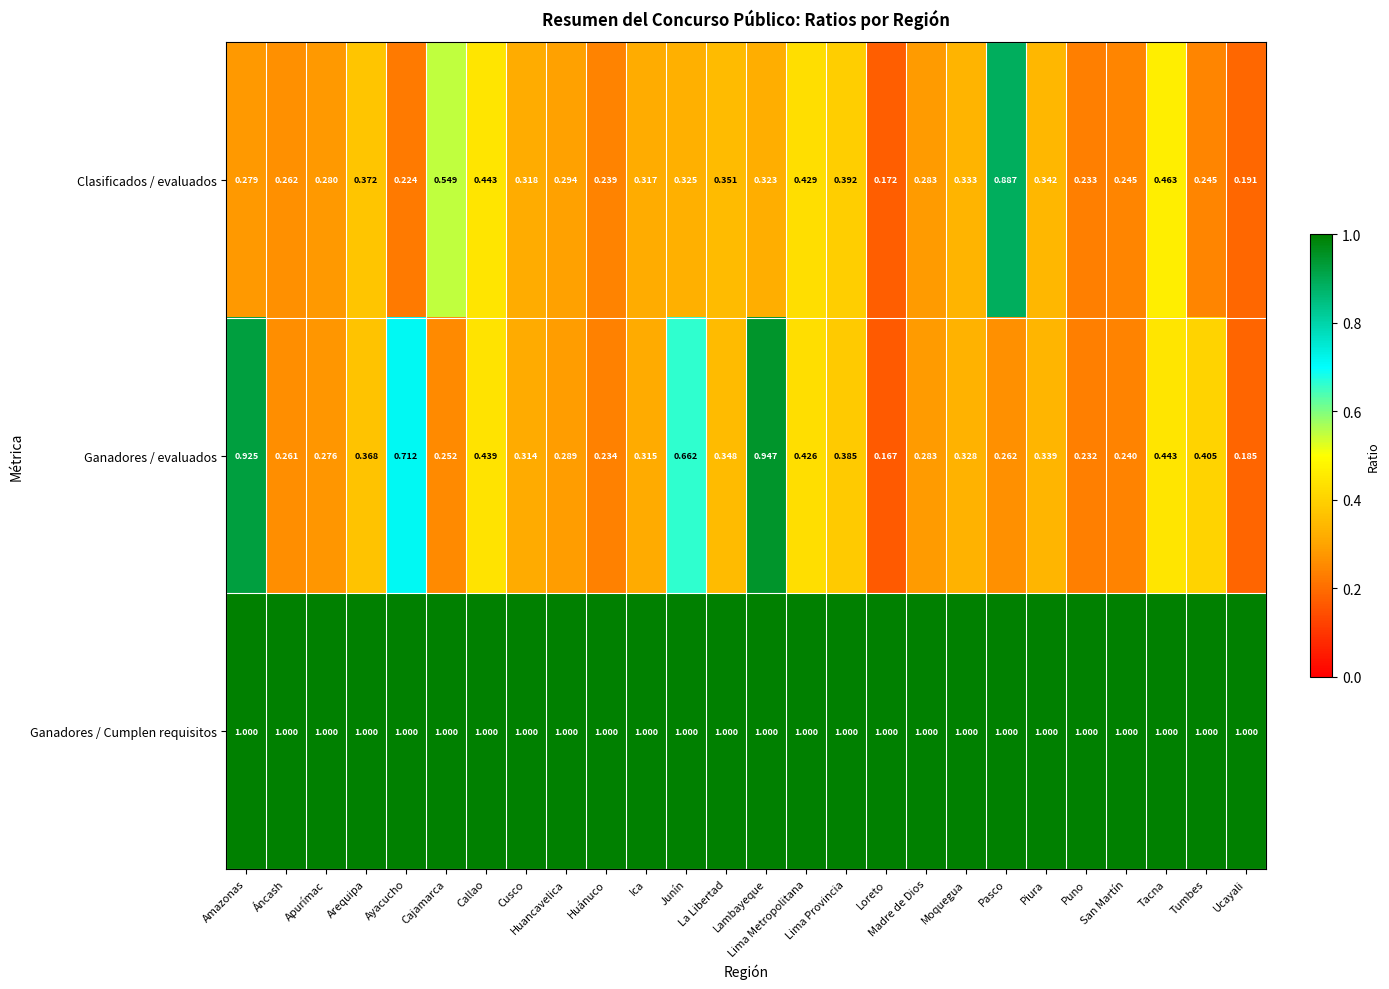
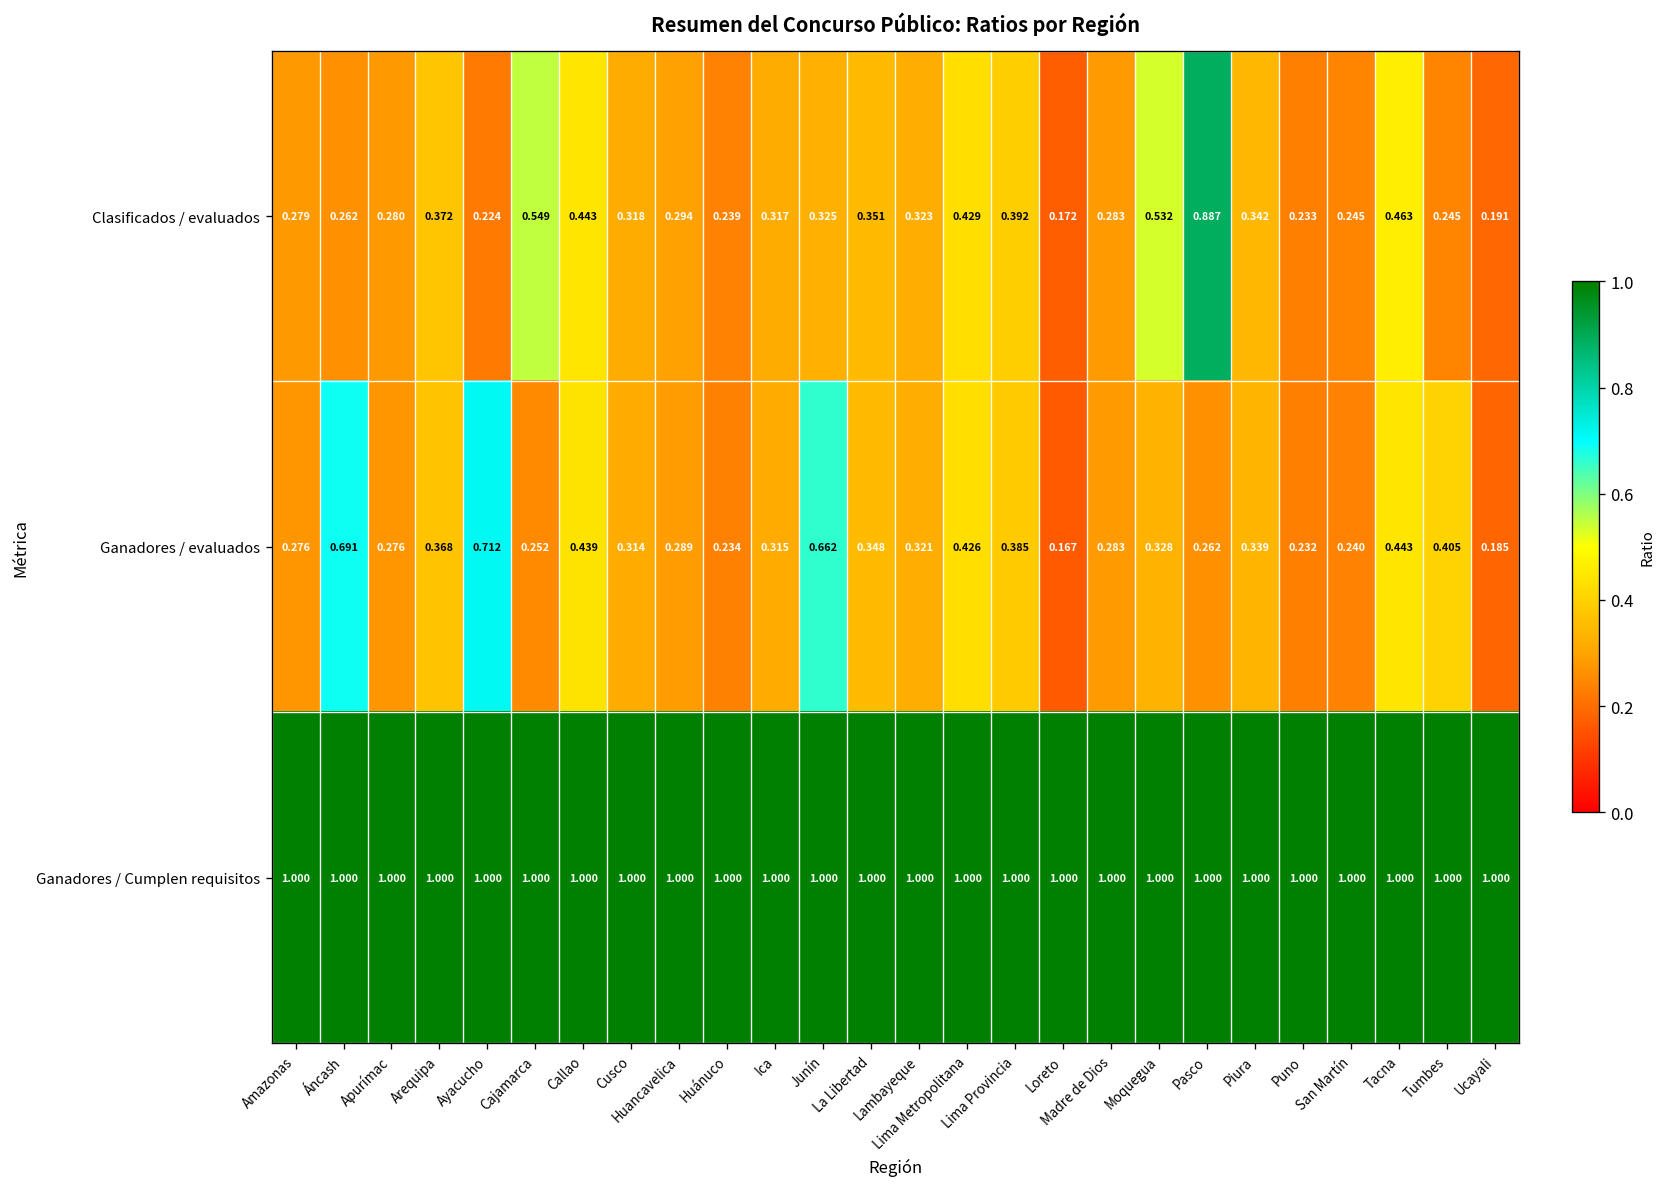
  {
    "Clasificados / evaluados": {
      "Amazonas": 0.279,
      "Áncash": 0.262,
      "Apurímac": 0.280,
      "Arequipa": 0.372,
      "Ayacucho": 0.224,
      "Cajamarca": 0.549,
      "Callao": 0.443,
      "Cusco": 0.318,
      "Huancavelica": 0.294,
      "Huánuco": 0.239,
      "Ica": 0.317,
      "Junín": 0.325,
      "La Libertad": 0.351,
      "Lambayeque": 0.323,
      "Lima Metropolitana": 0.429,
      "Lima Provincia": 0.392,
      "Loreto": 0.172,
      "Madre de Dios": 0.283,
-     "Moquegua": 0.333,
+     "Moquegua": 0.532,
      "Pasco": 0.887,
      "Piura": 0.342,
      "Puno": 0.233,
      "San Martín": 0.245,
      "Tacna": 0.463,
      "Tumbes": 0.245,
      "Ucayali": 0.191
    },
    "Ganadores / evaluados": {
-     "Amazonas": 0.925,
-     "Áncash": 0.261,
+     "Amazonas": 0.276,
+     "Áncash": 0.691,
      "Apurímac": 0.276,
      "Arequipa": 0.368,
      "Ayacucho": 0.712,
      "Cajamarca": 0.252,
      "Callao": 0.439,
      "Cusco": 0.314,
      "Huancavelica": 0.289,
      "Huánuco": 0.234,
      "Ica": 0.315,
      "Junín": 0.662,
      "La Libertad": 0.348,
-     "Lambayeque": 0.947,
+     "Lambayeque": 0.321,
      "Lima Metropolitana": 0.426,
      "Lima Provincia": 0.385,
      "Loreto": 0.167,
      "Madre de Dios": 0.283,
      "Moquegua": 0.328,
      "Pasco": 0.262,
      "Piura": 0.339,
      "Puno": 0.232,
      "San Martín": 0.240,
      "Tacna": 0.443,
      "Tumbes": 0.405,
      "Ucayali": 0.185
    },
    "Ganadores / Cumplen requisitos": {
      "Amazonas": 1.000,
      "Áncash": 1.000,
      "Apurímac": 1.000,
      "Arequipa": 1.000,
      "Ayacucho": 1.000,
      "Cajamarca": 1.000,
      "Callao": 1.000,
      "Cusco": 1.000,
      "Huancavelica": 1.000,
      "Huánuco": 1.000,
      "Ica": 1.000,
      "Junín": 1.000,
      "La Libertad": 1.000,
      "Lambayeque": 1.000,
      "Lima Metropolitana": 1.000,
      "Lima Provincia": 1.000,
      "Loreto": 1.000,
      "Madre de Dios": 1.000,
      "Moquegua": 1.000,
      "Pasco": 1.000,
      "Piura": 1.000,
      "Puno": 1.000,
      "San Martín": 1.000,
      "Tacna": 1.000,
      "Tumbes": 1.000,
      "Ucayali": 1.000
    }
  }
